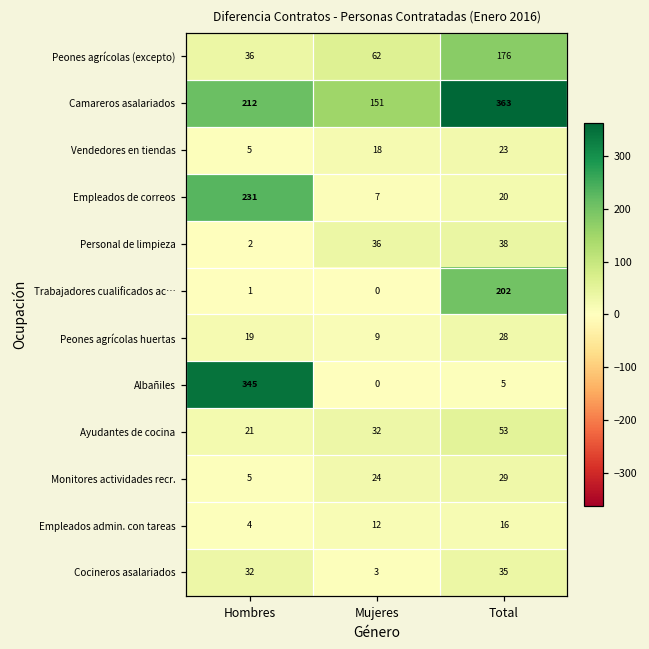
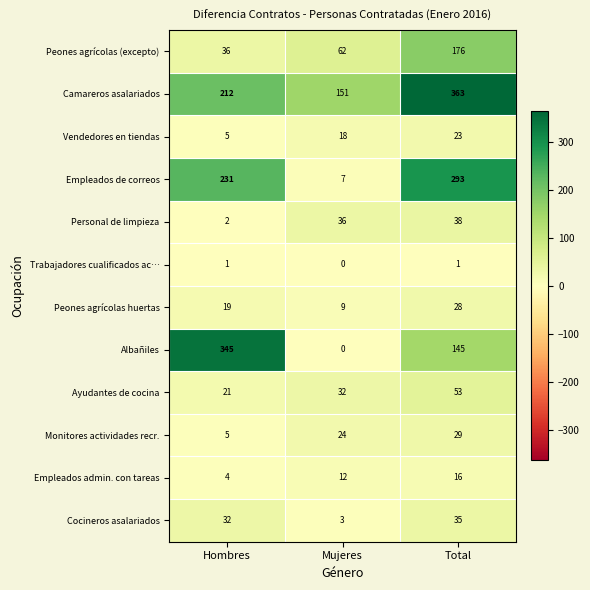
  {
    "Peones agrícolas (excepto)": {
      "Hombres": 36,
      "Mujeres": 62,
      "Total": 176
    },
    "Camareros asalariados": {
      "Hombres": 212,
      "Mujeres": 151,
      "Total": 363
    },
    "Vendedores en tiendas": {
      "Hombres": 5,
      "Mujeres": 18,
      "Total": 23
    },
    "Empleados de correos": {
      "Hombres": 231,
      "Mujeres": 7,
-     "Total": 20
+     "Total": 293
    },
    "Personal de limpieza": {
      "Hombres": 2,
      "Mujeres": 36,
      "Total": 38
    },
    "Trabajadores cualificados ac…": {
      "Hombres": 1,
      "Mujeres": 0,
-     "Total": 202
+     "Total": 1
    },
    "Peones agrícolas huertas": {
      "Hombres": 19,
      "Mujeres": 9,
      "Total": 28
    },
    "Albañiles": {
      "Hombres": 345,
      "Mujeres": 0,
-     "Total": 5
+     "Total": 145
    },
    "Ayudantes de cocina": {
      "Hombres": 21,
      "Mujeres": 32,
      "Total": 53
    },
    "Monitores actividades recr.": {
      "Hombres": 5,
      "Mujeres": 24,
      "Total": 29
    },
    "Empleados admin. con tareas": {
      "Hombres": 4,
      "Mujeres": 12,
      "Total": 16
    },
    "Cocineros asalariados": {
      "Hombres": 32,
      "Mujeres": 3,
      "Total": 35
    }
  }
